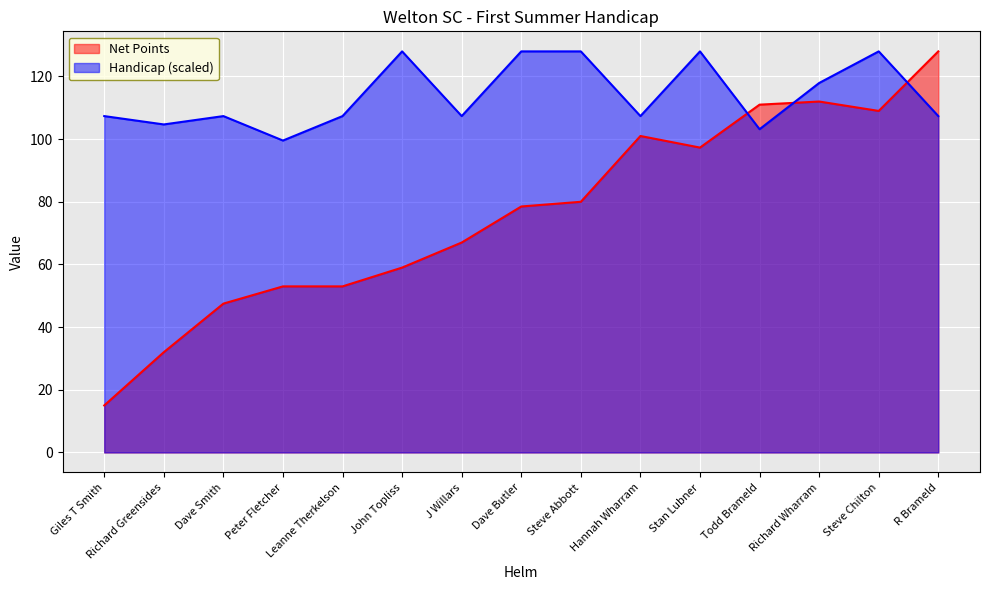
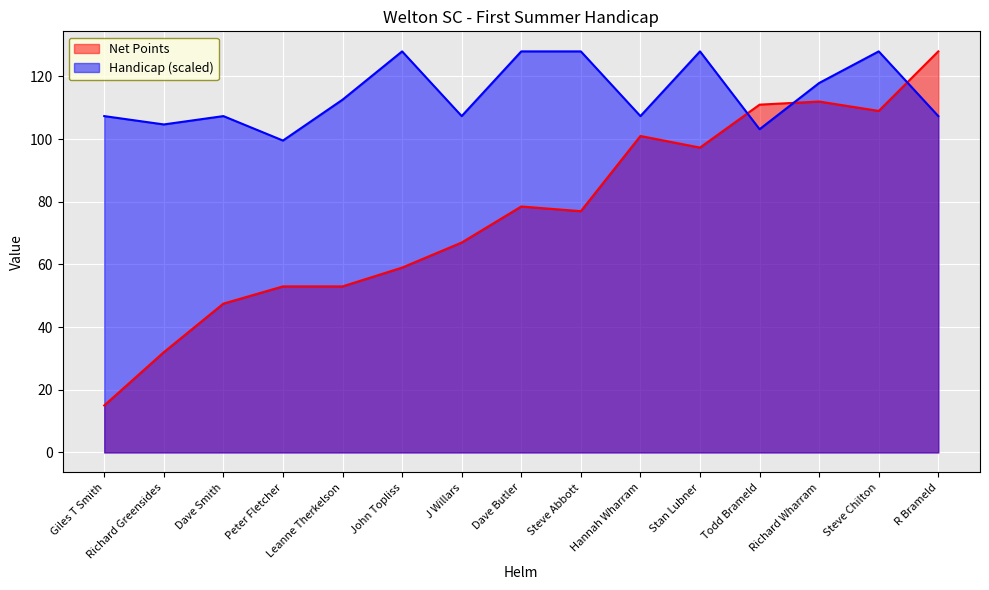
  {
    "Net Points": {
      "Giles T Smith": 15,
      "Richard Greensides": 32,
      "Dave Smith": 48,
      "Peter Fletcher": 53,
      "Leanne Therkelson": 53,
      "John Topliss": 59,
      "J Willars": 67,
      "Dave Butler": 79,
-     "Steve Abbott": 80,
+     "Steve Abbott": 77,
      "Hannah Wharram": 101,
      "Stan Lubner": 97,
      "Todd Brameld": 111,
      "Richard Wharram": 112,
      "Steve Chilton": 109,
      "R Brameld": 128
    },
    "Handicap (scaled)": {
      "Giles T Smith": 107,
      "Richard Greensides": 105,
      "Dave Smith": 107,
      "Peter Fletcher": 100,
-     "Leanne Therkelson": 107,
+     "Leanne Therkelson": 113,
      "John Topliss": 128,
      "J Willars": 107,
      "Dave Butler": 128,
      "Steve Abbott": 128,
      "Hannah Wharram": 107,
      "Stan Lubner": 128,
      "Todd Brameld": 103,
      "Richard Wharram": 118,
      "Steve Chilton": 128,
      "R Brameld": 107
    }
  }
